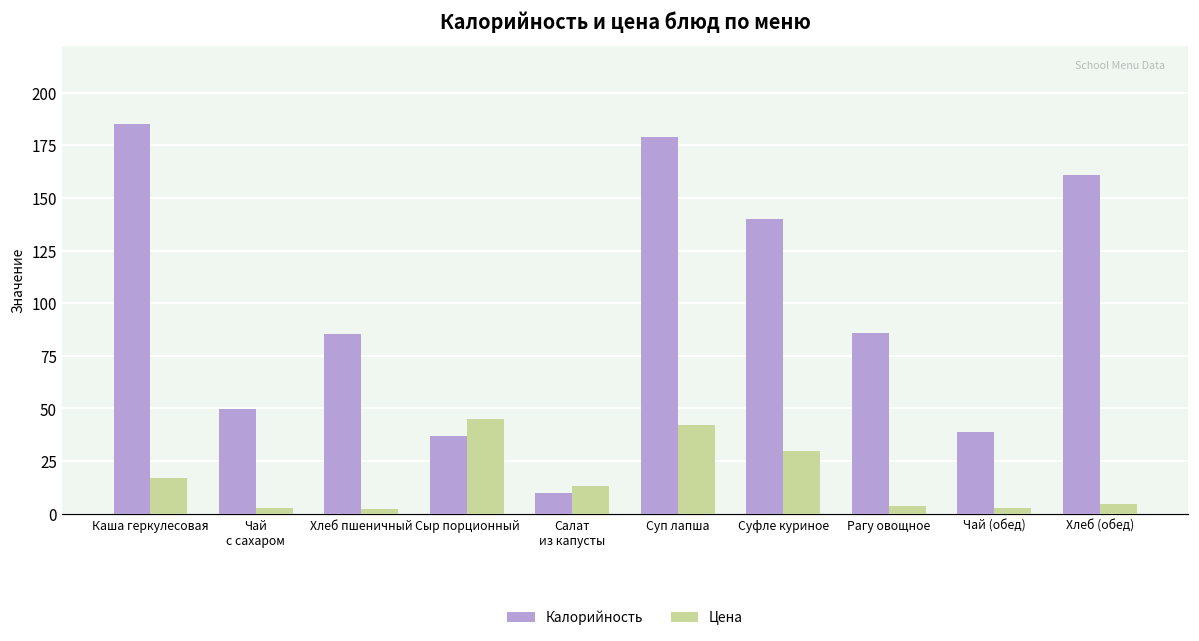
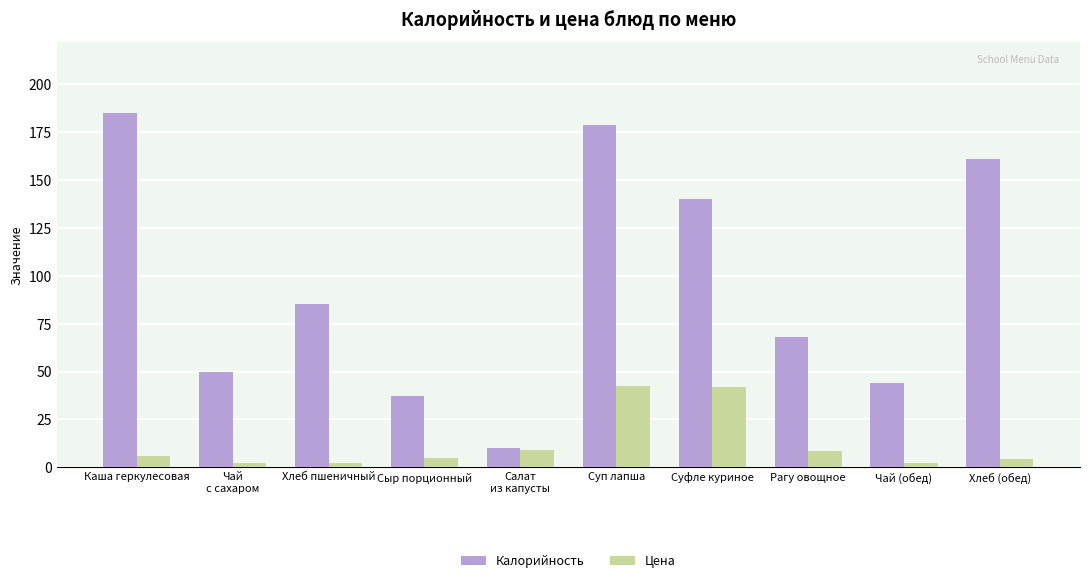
  {
    "Калорийность": {
      "Каша геркулесовая": 185,
      "Чай с сахаром": 50,
      "Хлеб пшеничный": 86,
      "Сыр порционный": 37,
      "Салат из капусты": 10,
      "Суп лапша": 179,
      "Суфле куриное": 140,
-     "Рагу овощное": 86,
-     "Чай (обед)": 39,
+     "Рагу овощное": 68,
+     "Чай (обед)": 44,
      "Хлеб (обед)": 161
    },
    "Цена": {
-     "Каша геркулесовая": 17,
+     "Каша геркулесовая": 6,
      "Чай с сахаром": 2,
      "Хлеб пшеничный": 2,
-     "Сыр порционный": 45,
-     "Салат из капусты": 13,
+     "Сыр порционный": 5,
+     "Салат из капусты": 9,
      "Суп лапша": 42,
-     "Суфле куриное": 30,
-     "Рагу овощное": 3,
+     "Суфле куриное": 42,
+     "Рагу овощное": 9,
      "Чай (обед)": 2,
      "Хлеб (обед)": 4
    }
  }
